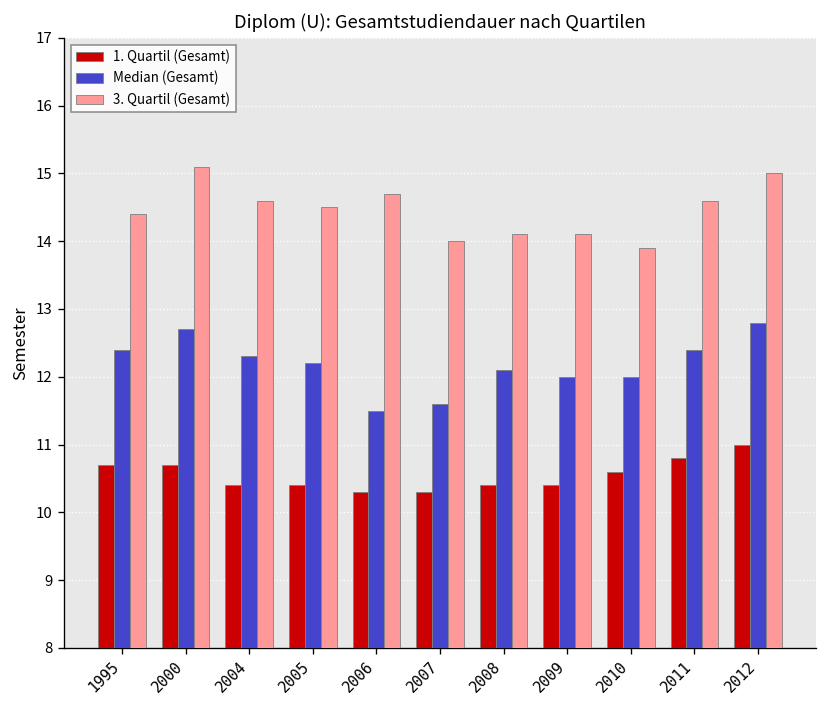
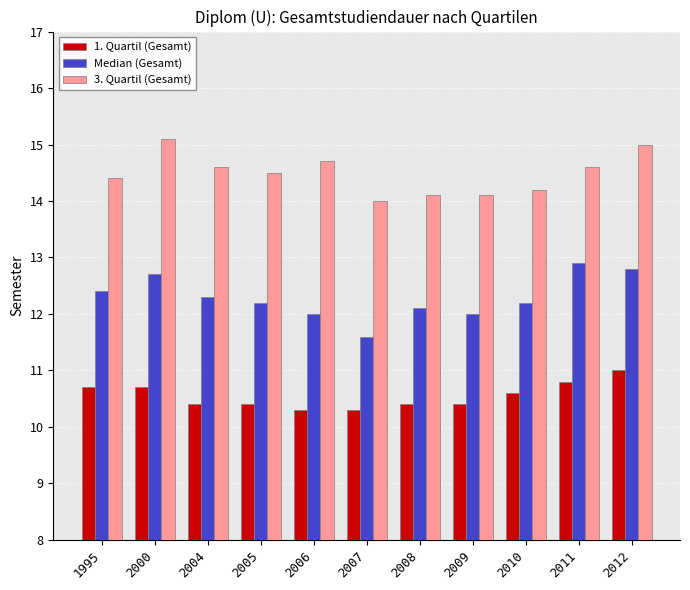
  {
    "1. Quartil (Gesamt)": {
      "1995": 10.7,
      "2000": 10.7,
      "2004": 10.4,
      "2005": 10.4,
      "2006": 10.3,
      "2007": 10.3,
      "2008": 10.4,
      "2009": 10.4,
      "2010": 10.6,
      "2011": 10.8,
      "2012": 11.0
    },
    "Median (Gesamt)": {
      "1995": 12.4,
      "2000": 12.7,
      "2004": 12.3,
      "2005": 12.2,
-     "2006": 11.5,
+     "2006": 12.0,
      "2007": 11.6,
      "2008": 12.1,
      "2009": 12.0,
-     "2010": 12.0,
-     "2011": 12.4,
+     "2010": 12.2,
+     "2011": 12.9,
      "2012": 12.8
    },
    "3. Quartil (Gesamt)": {
      "1995": 14.4,
      "2000": 15.1,
      "2004": 14.6,
      "2005": 14.5,
      "2006": 14.7,
      "2007": 14.0,
      "2008": 14.1,
      "2009": 14.1,
-     "2010": 13.9,
+     "2010": 14.2,
      "2011": 14.6,
      "2012": 15.0
    }
  }
